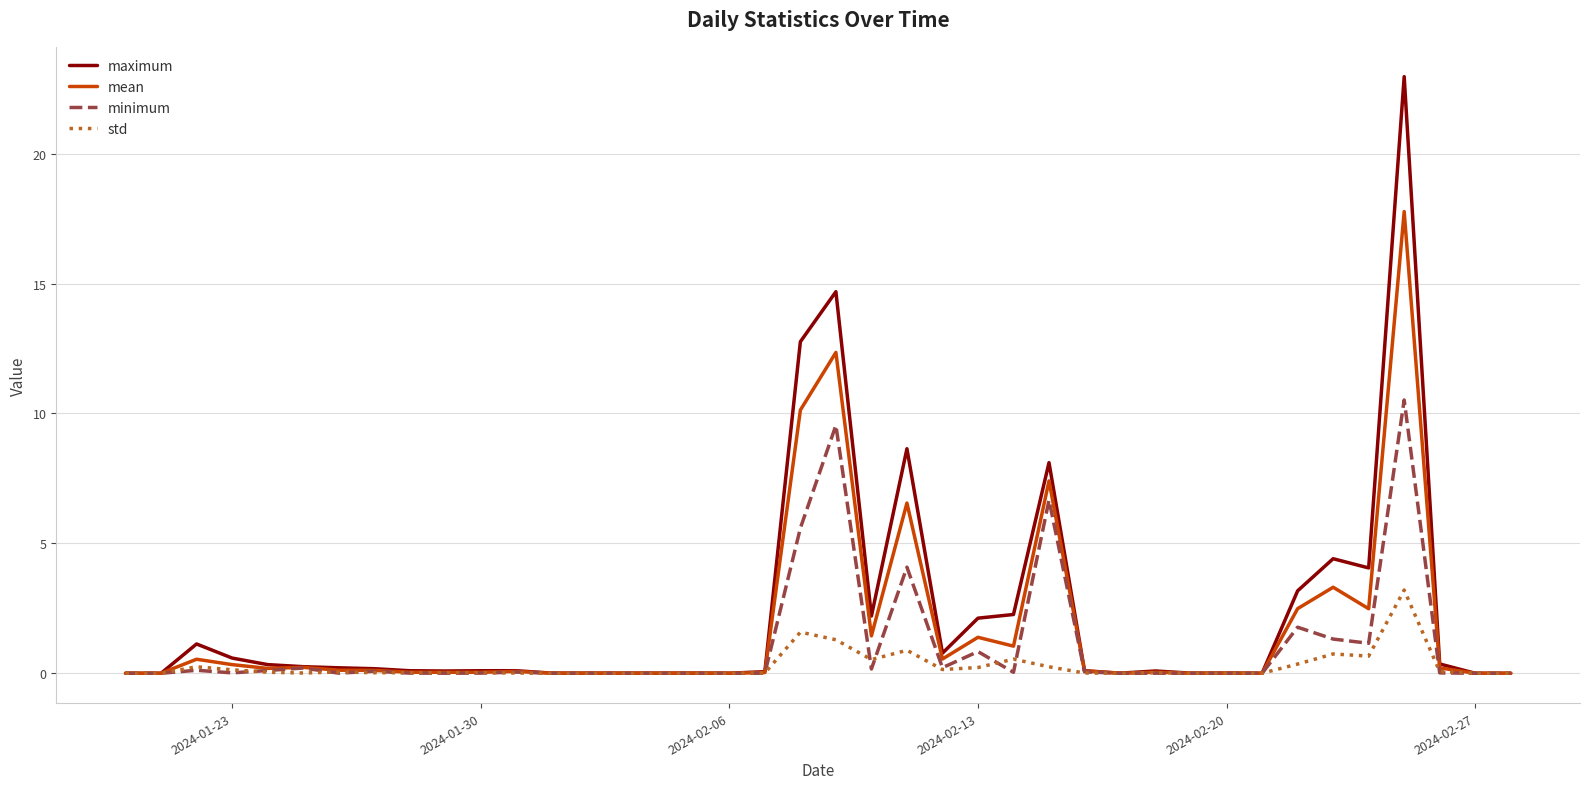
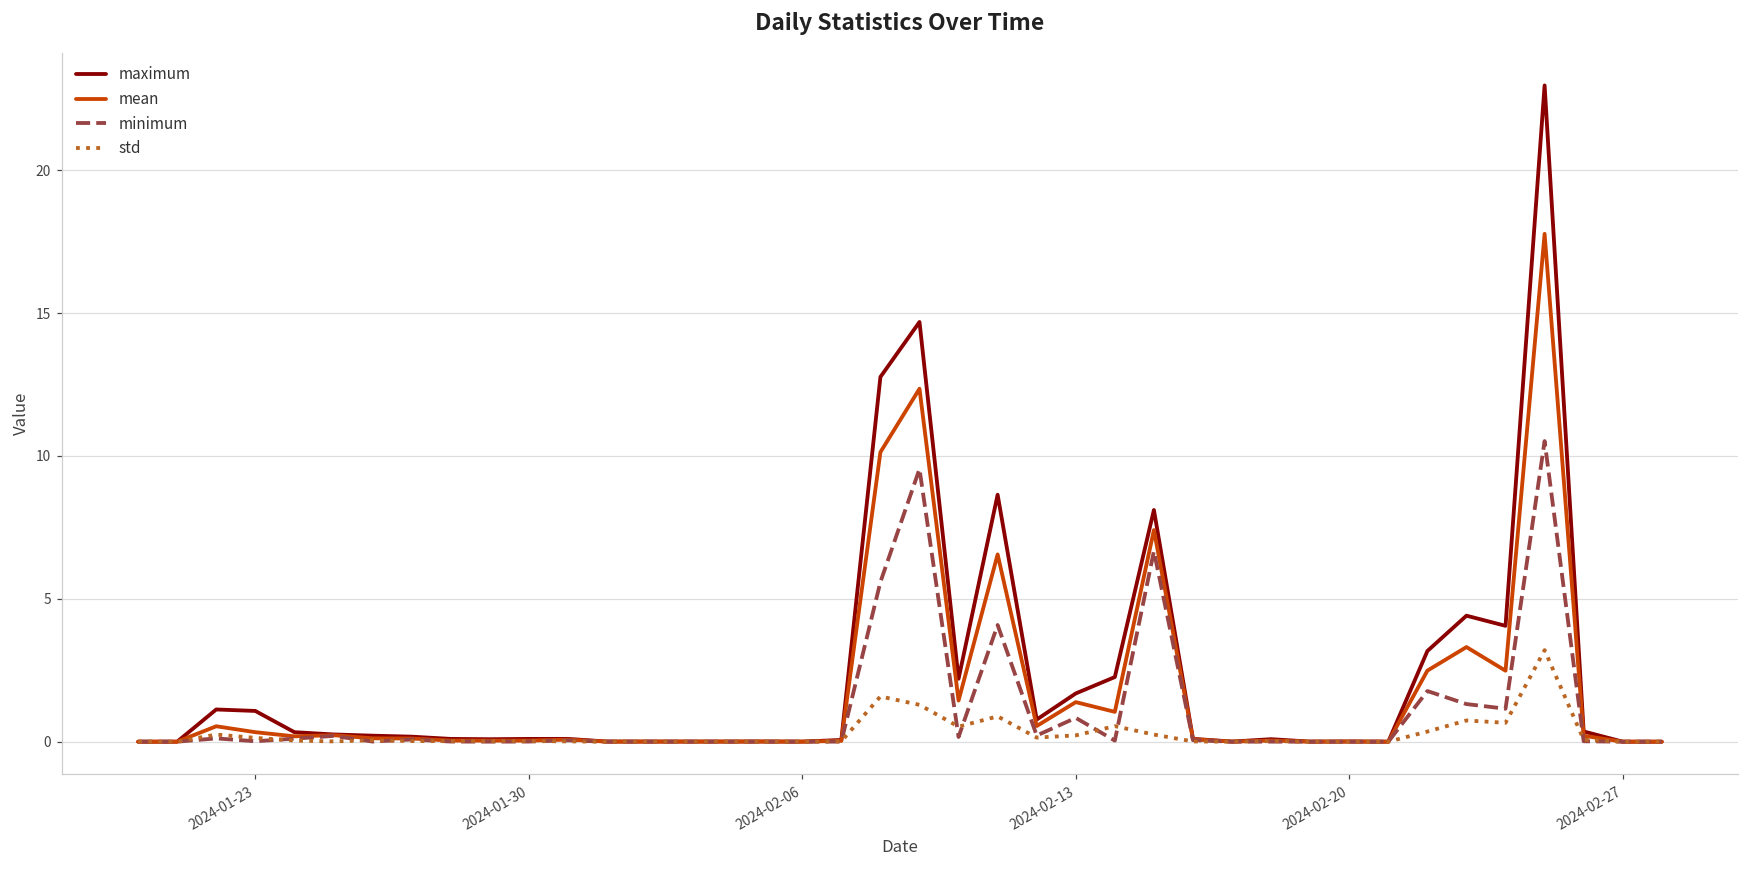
  {
    "maximum": {
-     "2024-01-23": 0.6,
-     "2024-02-13": 2.1
+     "2024-01-23": 1.1,
+     "2024-02-13": 1.7
    }
  }
